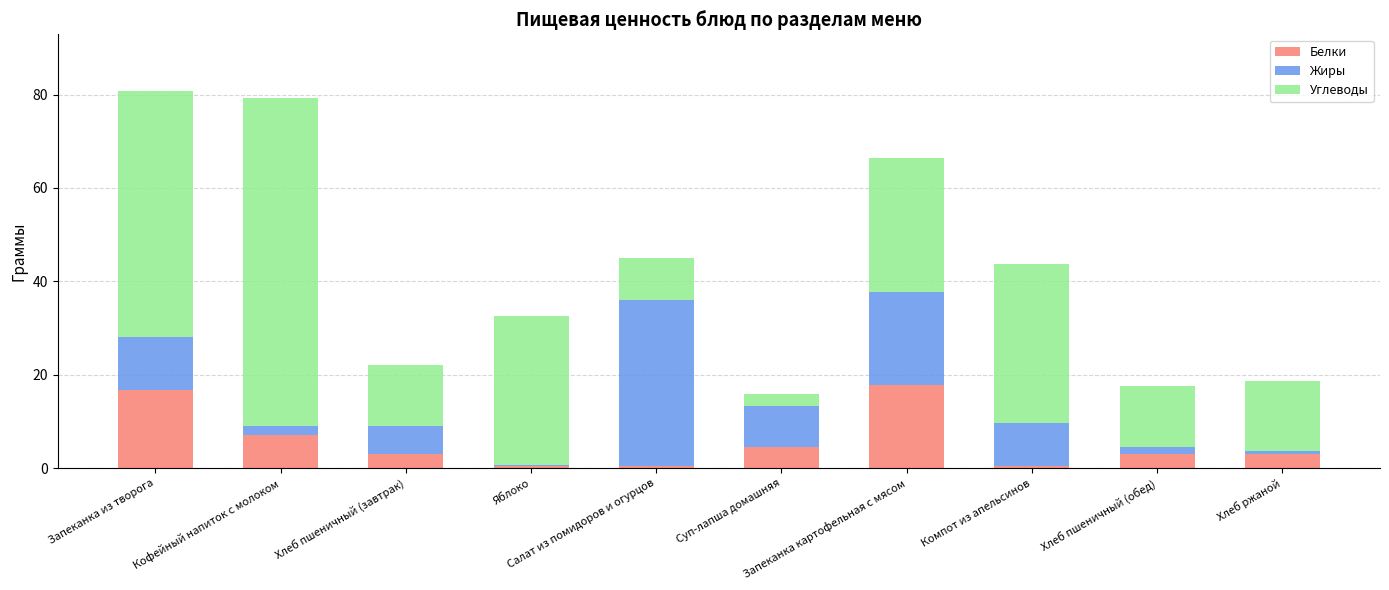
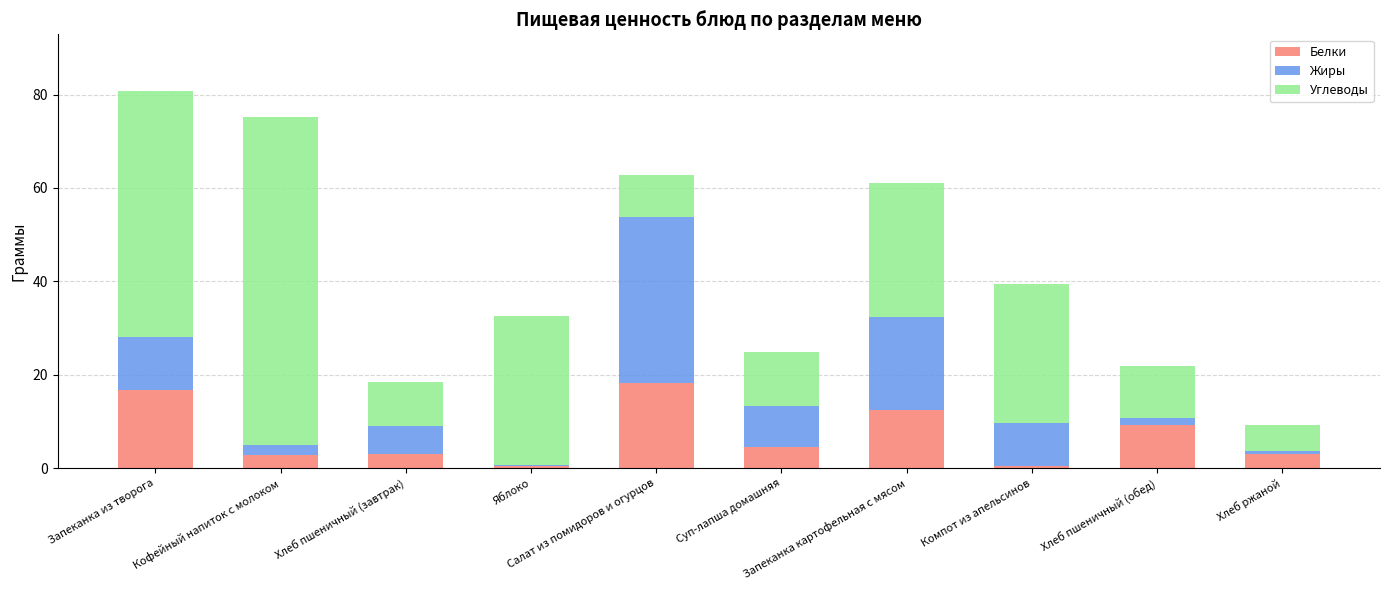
  {
    "Белки": {
      "Запеканка из творога": 17,
-     "Кофейный напиток с молоком": 7,
+     "Кофейный напиток с молоком": 3,
      "Хлеб пшеничный (завтрак)": 3,
-     "Салат из помидоров и огурцов": 1,
+     "Салат из помидоров и огурцов": 18,
      "Суп-лапша домашняя": 5,
-     "Запеканка картофельная с мясом": 18,
-     "Хлеб пшеничный (обед)": 3,
+     "Запеканка картофельная с мясом": 12,
+     "Хлеб пшеничный (обед)": 9,
      "Хлеб ржаной": 3
    },
    "Жиры": {
      "Запеканка из творога": 11,
      "Кофейный напиток с молоком": 2,
      "Хлеб пшеничный (завтрак)": 6,
      "Салат из помидоров и огурцов": 36,
      "Суп-лапша домашняя": 9,
      "Запеканка картофельная с мясом": 20,
      "Компот из апельсинов": 9,
      "Хлеб пшеничный (обед)": 1,
      "Хлеб ржаной": 1
    },
    "Углеводы": {
      "Запеканка из творога": 53,
      "Кофейный напиток с молоком": 70,
-     "Хлеб пшеничный (завтрак)": 13,
+     "Хлеб пшеничный (завтрак)": 9,
      "Яблоко": 32,
      "Салат из помидоров и огурцов": 9,
-     "Суп-лапша домашняя": 2,
+     "Суп-лапша домашняя": 12,
      "Запеканка картофельная с мясом": 29,
-     "Компот из апельсинов": 34,
-     "Хлеб пшеничный (обед)": 13,
-     "Хлеб ржаной": 15
+     "Компот из апельсинов": 30,
+     "Хлеб пшеничный (обед)": 11,
+     "Хлеб ржаной": 6
    }
  }
